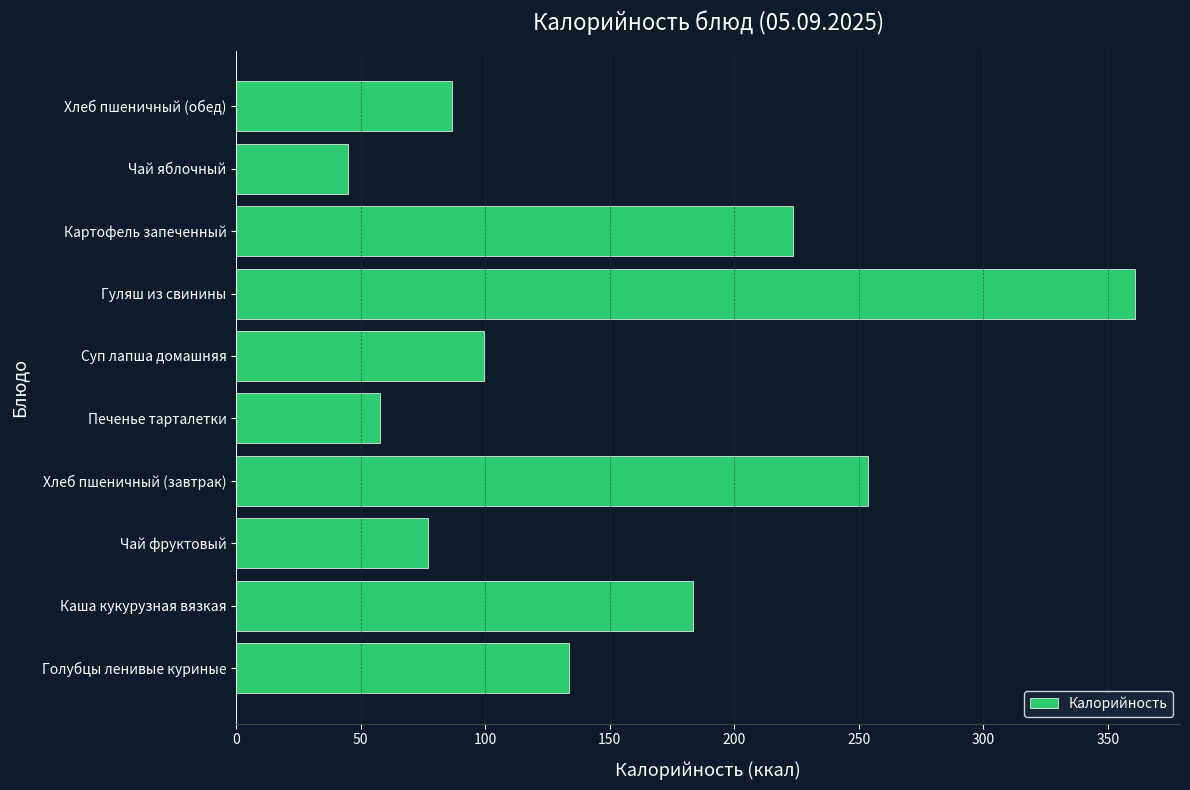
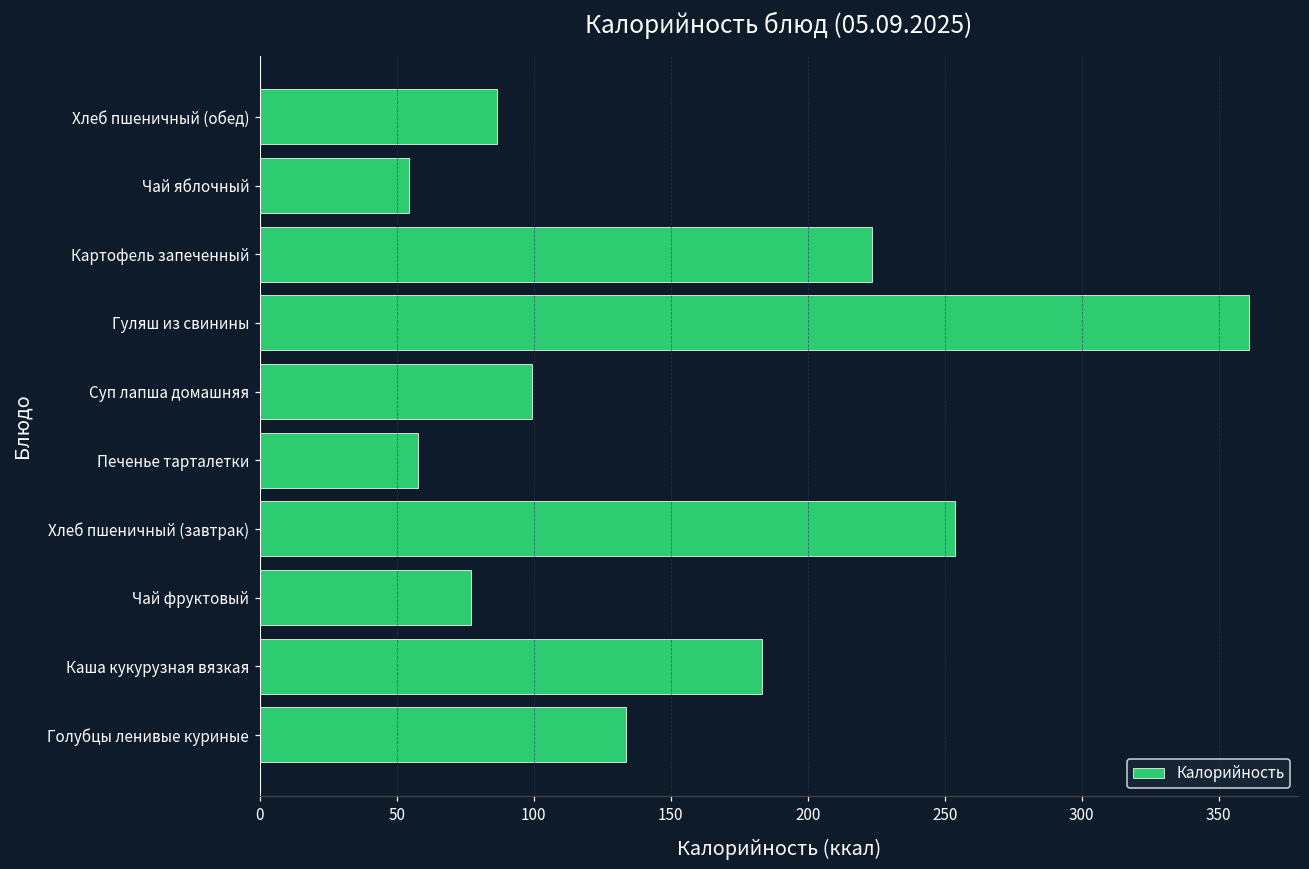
  {
    "Хлеб пшеничный (обед)": 87,
-   "Чай яблочный": 45,
+   "Чай яблочный": 54,
    "Картофель запеченный": 224,
    "Гуляш из свинины": 361,
    "Суп лапша домашняя": 99,
    "Печенье тарталетки": 58,
    "Хлеб пшеничный (завтрак)": 254,
    "Чай фруктовый": 77,
    "Каша кукурузная вязкая": 183,
    "Голубцы ленивые куриные": 134
  }
